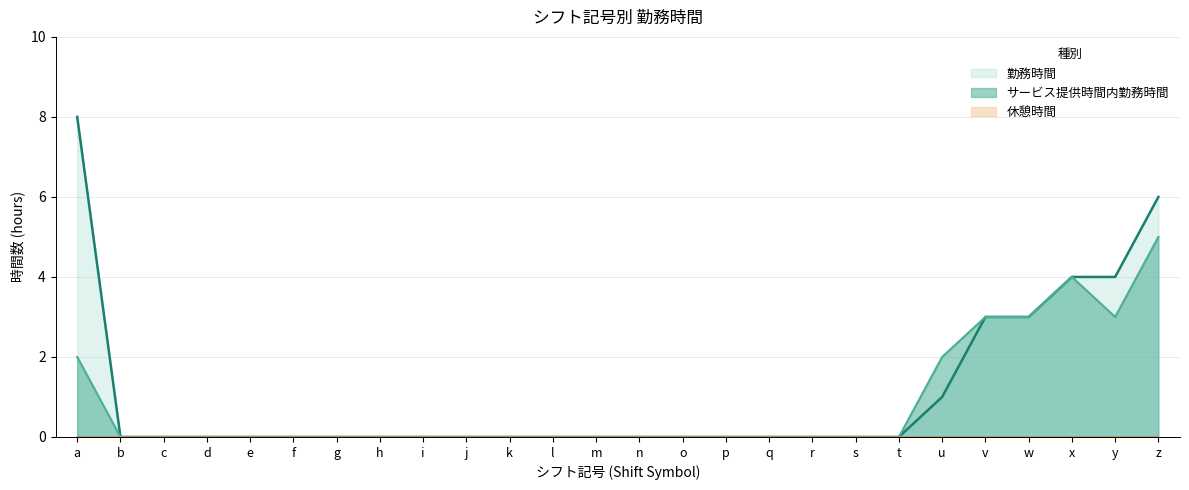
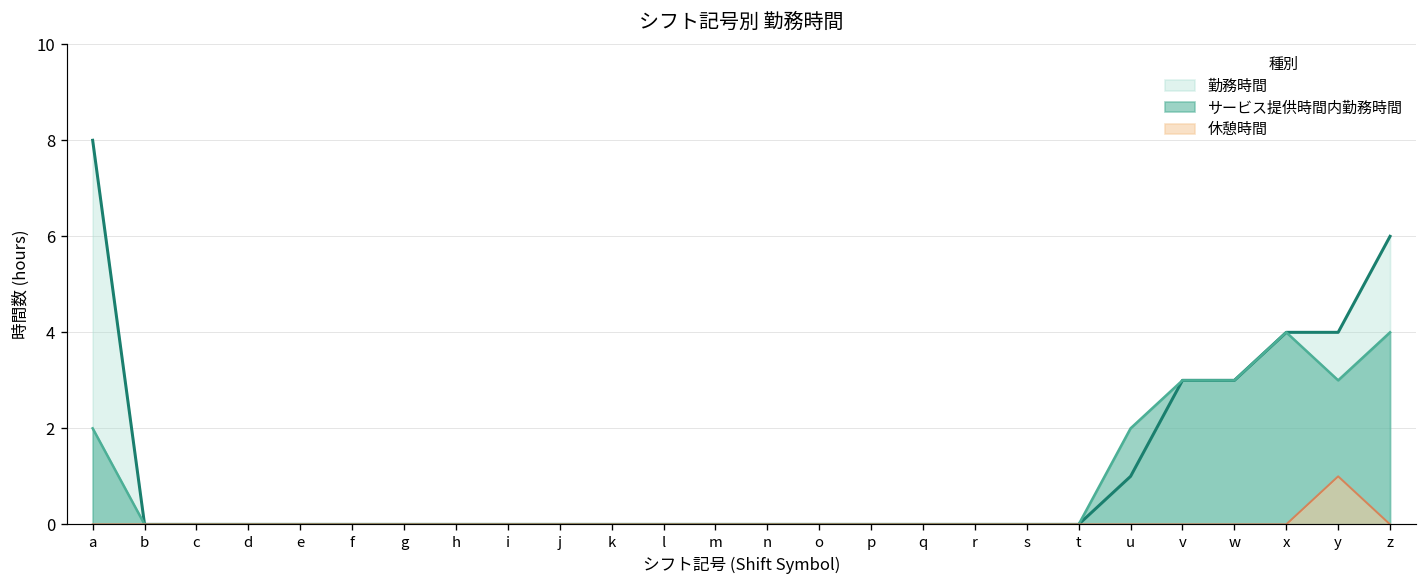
  {
    "勤務時間": {
      "a": 8,
      "u": 1,
      "y": 4,
      "z": 6
    },
    "サービス提供時間内勤務時間": {
      "a": 2,
      "u": 2,
      "y": 3,
-     "z": 5
+     "z": 4
    },
    "休憩時間": {
      "a": 0,
      "u": 0,
      "v": 0,
      "w": 0,
      "x": 0,
-     "y": 0,
+     "y": 1,
      "z": 0
    }
  }
